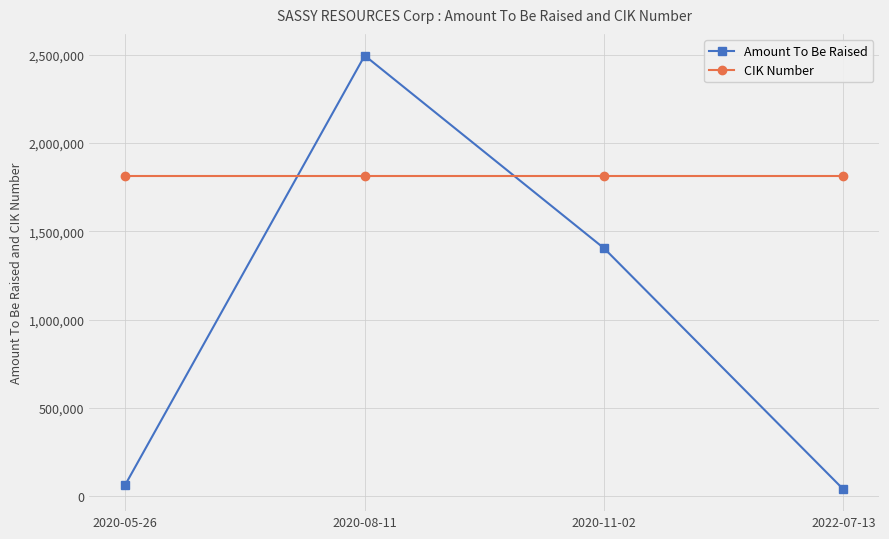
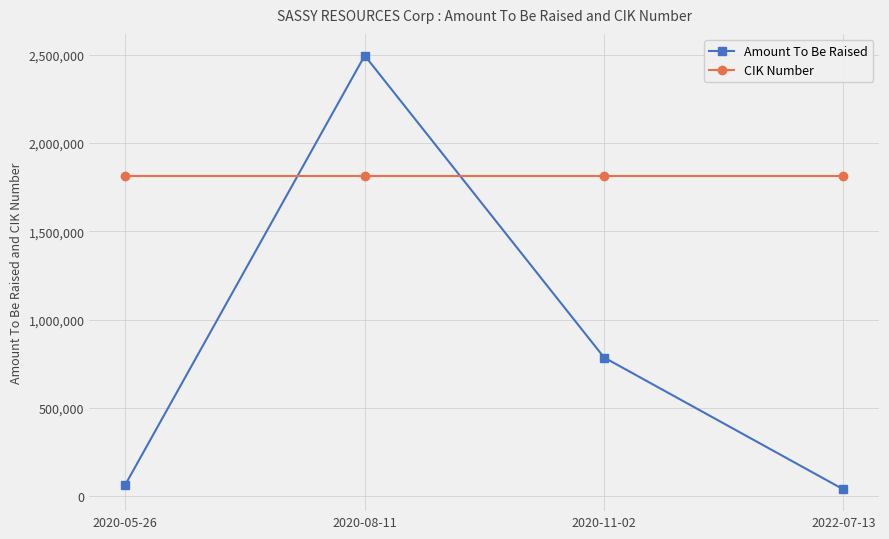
  {
    "Amount To Be Raised": {
      "2020-05-26": "60,000",
      "2020-08-11": "2,500,000",
-     "2020-11-02": "1,400,000",
+     "2020-11-02": "780,000",
      "2022-07-13": "40,000"
    },
    "CIK Number": {
      "2020-05-26": "1,810,000",
      "2020-08-11": "1,810,000",
      "2020-11-02": "1,810,000",
      "2022-07-13": "1,810,000"
    }
  }
